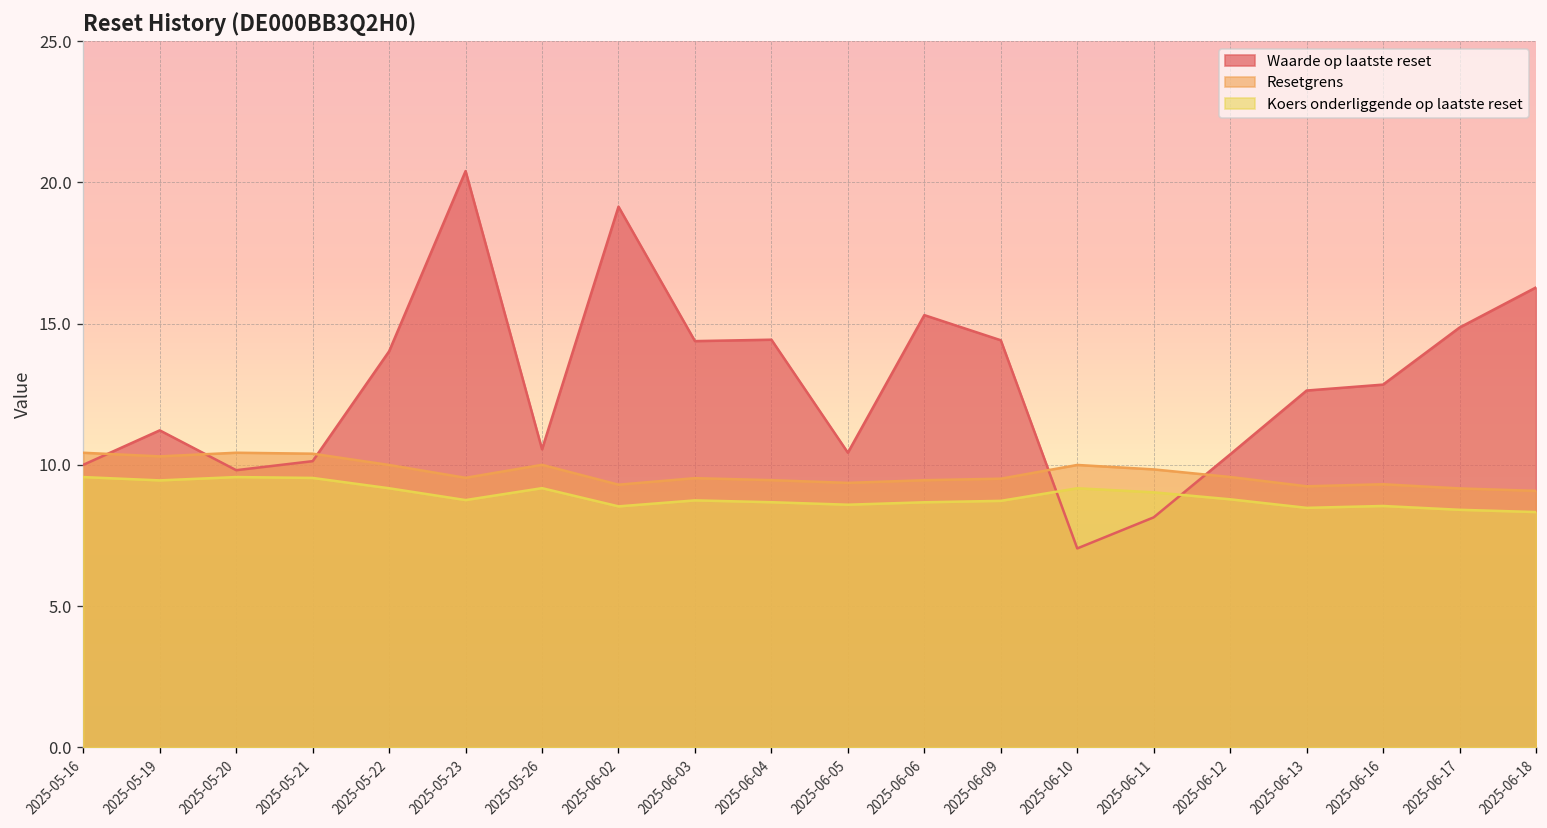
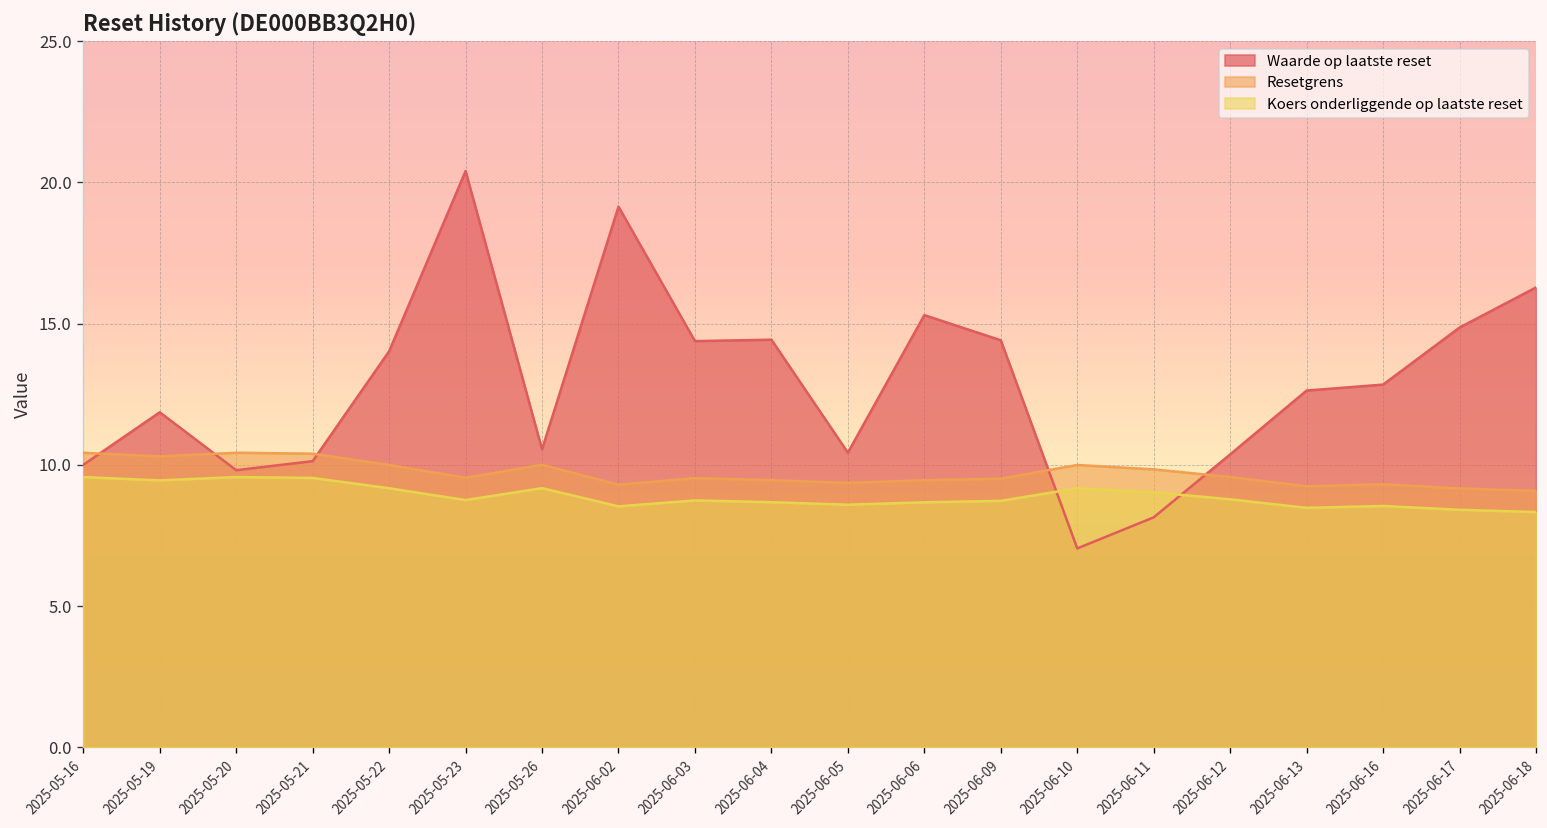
  {
    "Waarde op laatste reset": {
      "2025-05-16": 10.0,
-     "2025-05-19": 11.2,
+     "2025-05-19": 11.9,
      "2025-05-20": 9.8,
      "2025-05-21": 10.1,
      "2025-05-22": 14.0,
      "2025-05-23": 20.4,
      "2025-05-26": 10.6,
      "2025-06-02": 19.1,
      "2025-06-03": 14.4,
      "2025-06-04": 14.4,
      "2025-06-05": 10.4,
      "2025-06-06": 15.3,
      "2025-06-09": 14.4,
      "2025-06-10": 7.0,
      "2025-06-11": 8.1,
      "2025-06-12": 10.4,
      "2025-06-13": 12.6,
      "2025-06-16": 12.8,
      "2025-06-17": 14.9,
      "2025-06-18": 16.3
    }
  }
